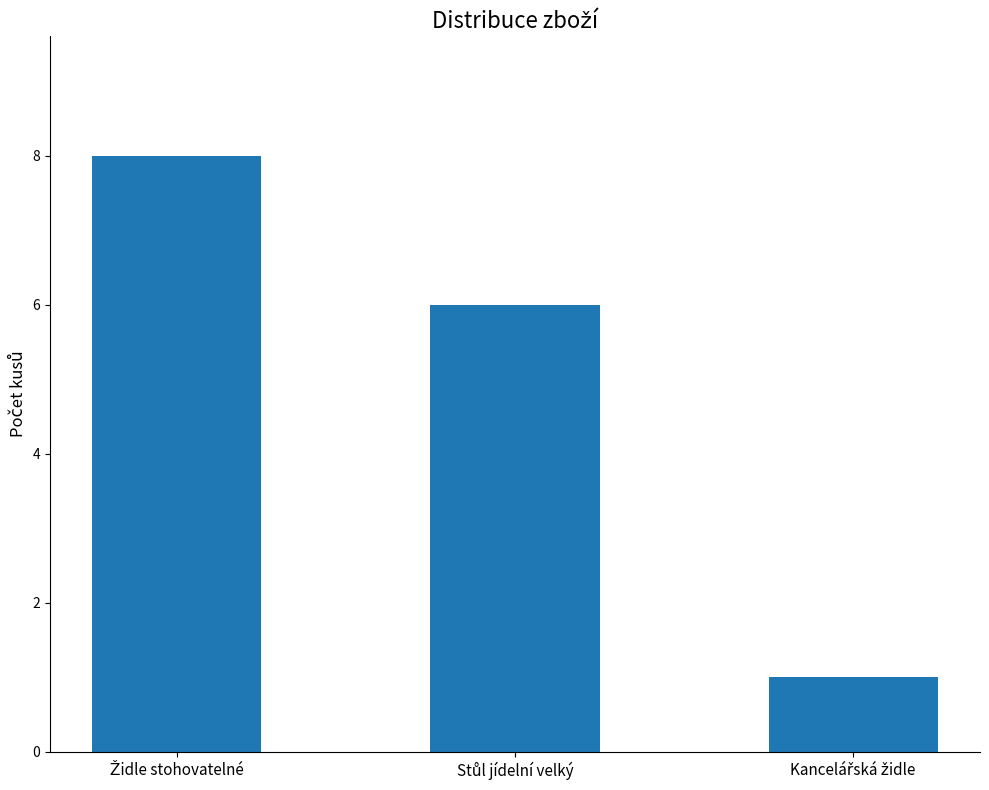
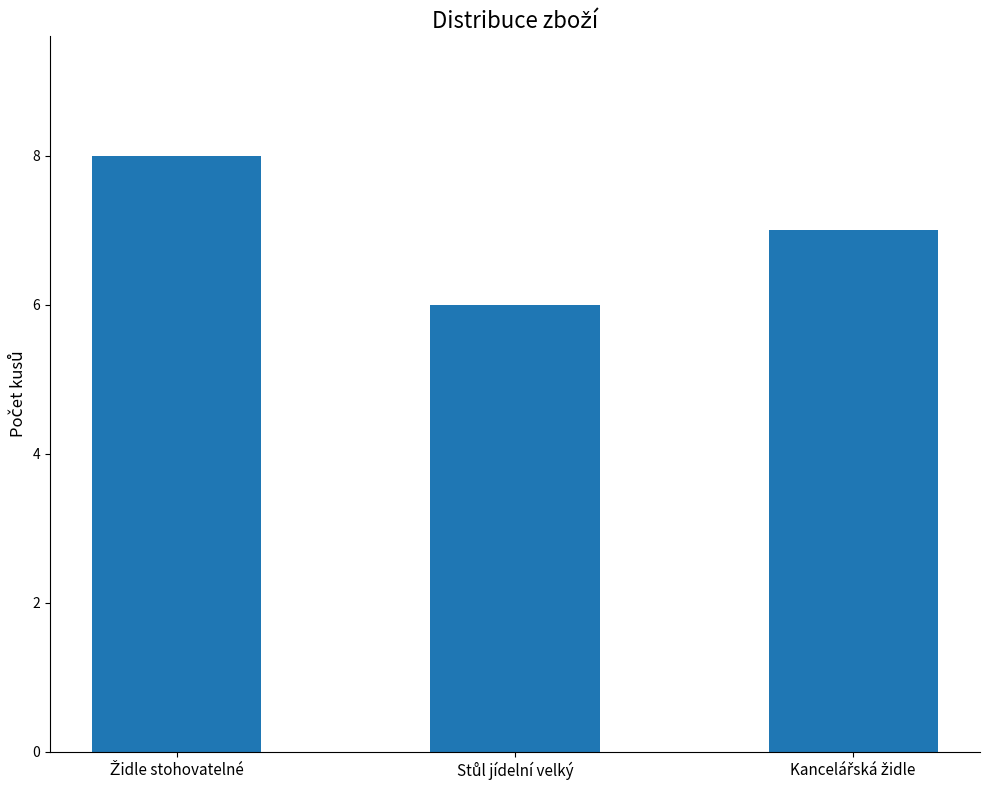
  {
    "Židle stohovatelné": 8,
    "Stůl jídelní velký": 6,
-   "Kancelářská židle": 1
+   "Kancelářská židle": 7
  }
